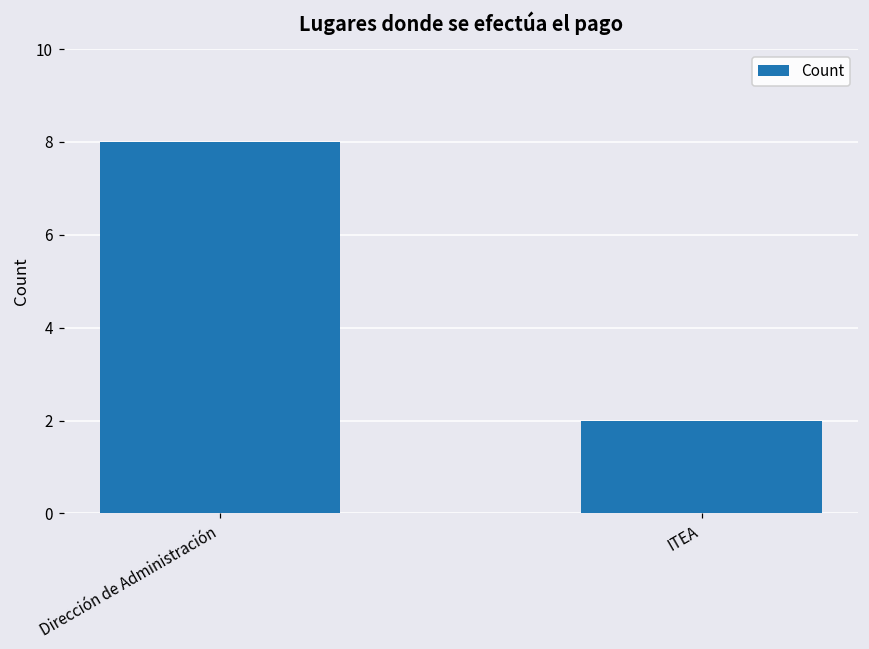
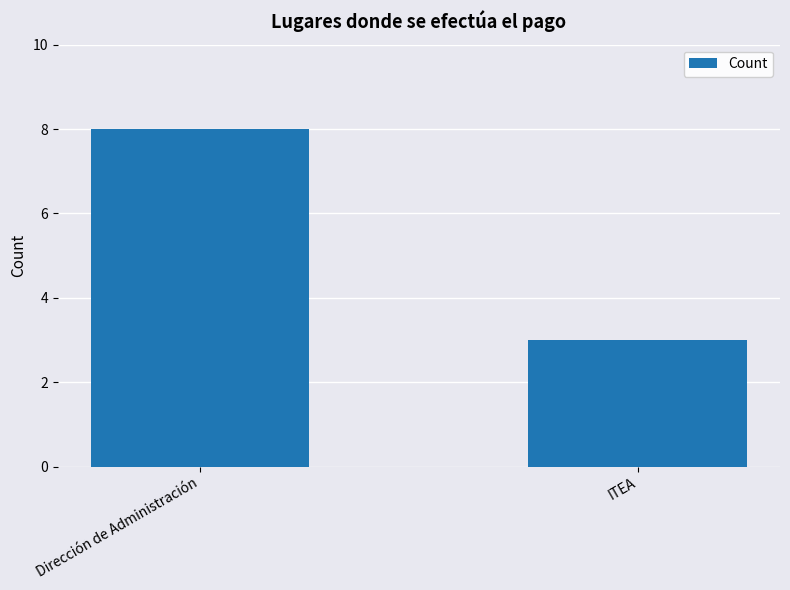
  {
    "Dirección de Administración": 8,
-   "ITEA": 2
+   "ITEA": 3
  }
